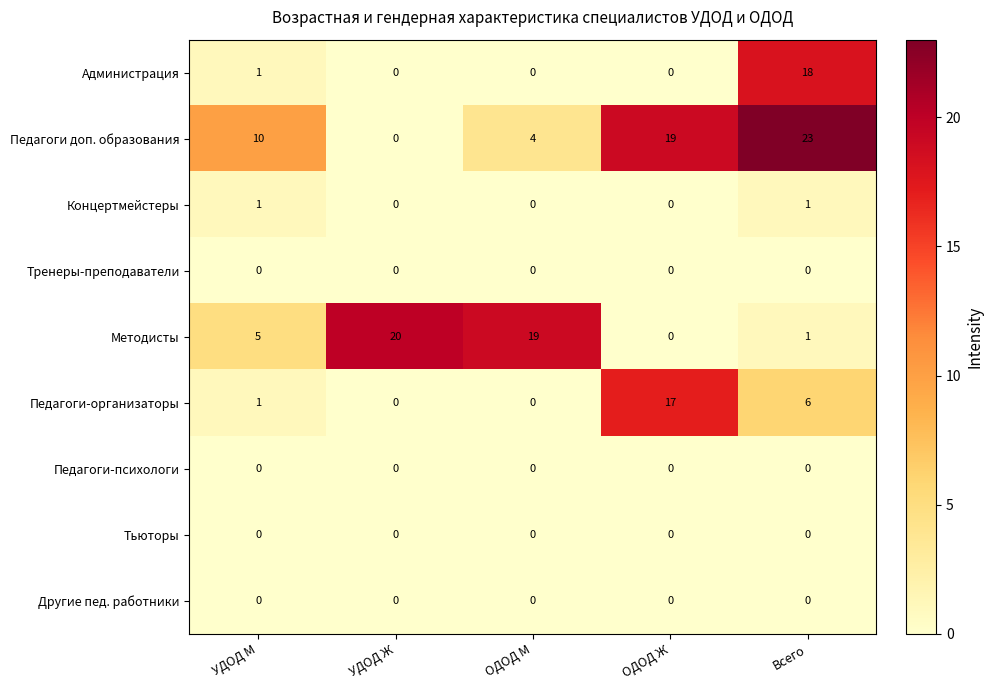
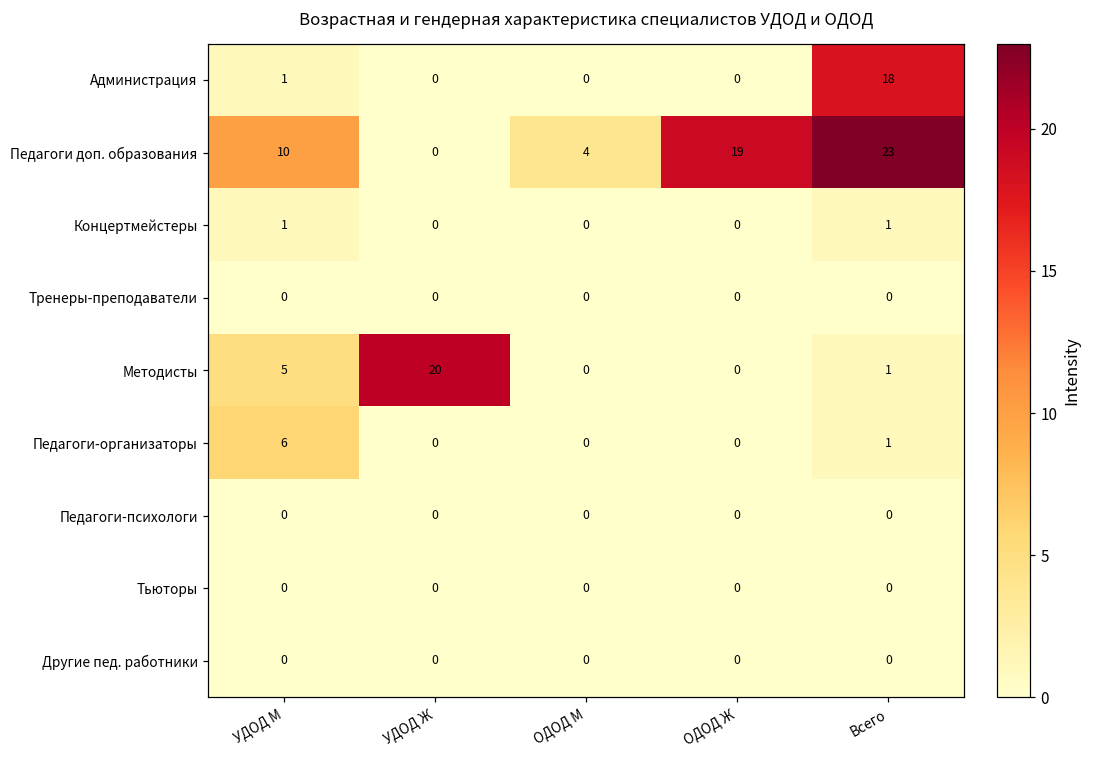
  {
    "Администрация": {
      "УДОД М": 1,
      "УДОД Ж": 0,
      "ОДОД М": 0,
      "ОДОД Ж": 0,
      "Всего": 18
    },
    "Педагоги доп. образования": {
      "УДОД М": 10,
      "УДОД Ж": 0,
      "ОДОД М": 4,
      "ОДОД Ж": 19,
      "Всего": 23
    },
    "Концертмейстеры": {
      "УДОД М": 1,
      "УДОД Ж": 0,
      "ОДОД М": 0,
      "ОДОД Ж": 0,
      "Всего": 1
    },
    "Тренеры-преподаватели": {
      "УДОД М": 0,
      "УДОД Ж": 0,
      "ОДОД М": 0,
      "ОДОД Ж": 0,
      "Всего": 0
    },
    "Методисты": {
      "УДОД М": 5,
      "УДОД Ж": 20,
-     "ОДОД М": 19,
+     "ОДОД М": 0,
      "ОДОД Ж": 0,
      "Всего": 1
    },
    "Педагоги-организаторы": {
-     "УДОД М": 1,
+     "УДОД М": 6,
      "УДОД Ж": 0,
      "ОДОД М": 0,
-     "ОДОД Ж": 17,
-     "Всего": 6
+     "ОДОД Ж": 0,
+     "Всего": 1
    },
    "Педагоги-психологи": {
      "УДОД М": 0,
      "УДОД Ж": 0,
      "ОДОД М": 0,
      "ОДОД Ж": 0,
      "Всего": 0
    },
    "Тьюторы": {
      "УДОД М": 0,
      "УДОД Ж": 0,
      "ОДОД М": 0,
      "ОДОД Ж": 0,
      "Всего": 0
    },
    "Другие пед. работники": {
      "УДОД М": 0,
      "УДОД Ж": 0,
      "ОДОД М": 0,
      "ОДОД Ж": 0,
      "Всего": 0
    }
  }
